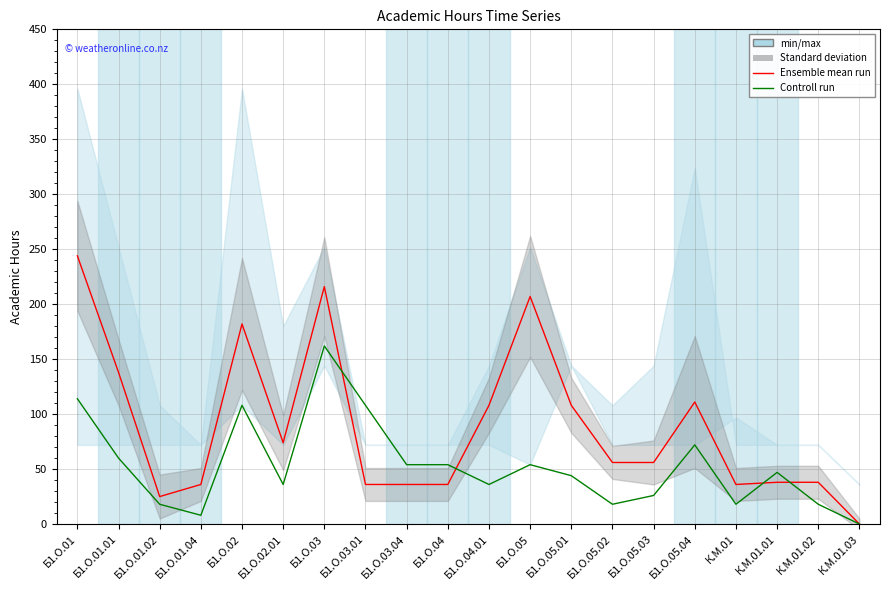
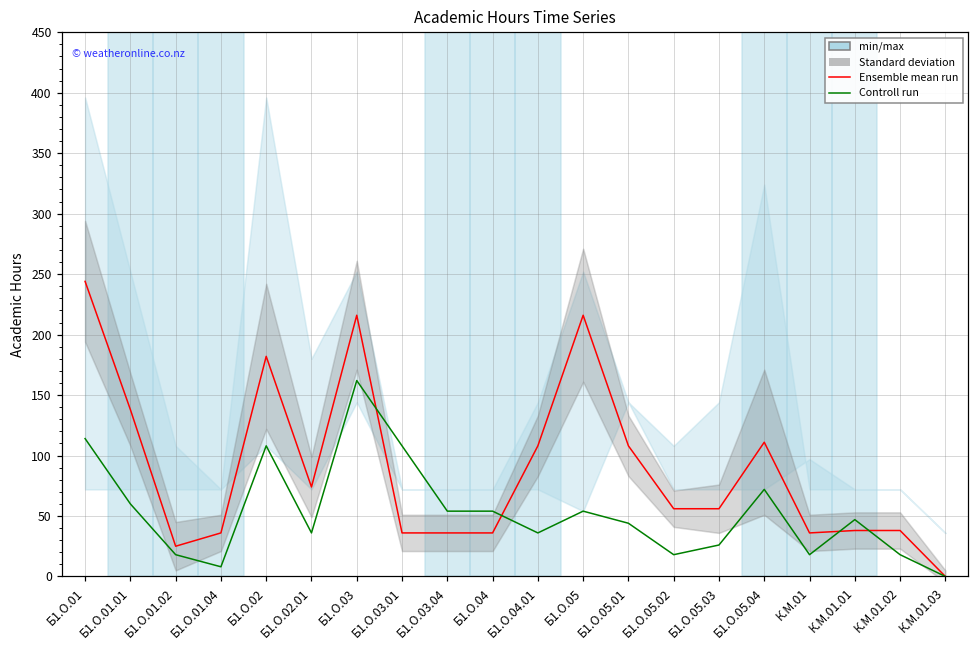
  {
    "Ensemble mean run": {
      "Б1.О.01": 244,
      "Б1.О.01.01": 138,
      "Б1.О.01.02": 25,
      "Б1.О.01.04": 36,
      "Б1.О.02": 182,
      "Б1.О.02.01": 74,
      "Б1.О.03": 216,
      "Б1.О.03.01": 36,
      "Б1.О.03.04": 36,
      "Б1.О.04": 36,
      "Б1.О.04.01": 108,
-     "Б1.О.05": 207,
+     "Б1.О.05": 216,
      "Б1.О.05.01": 108,
      "Б1.О.05.02": 56,
      "Б1.О.05.03": 56,
      "Б1.О.05.04": 111,
      "К.М.01": 36,
      "К.М.01.01": 38,
      "К.М.01.02": 38
    },
    "Controll run": {
      "Б1.О.01": 114,
      "Б1.О.01.01": 60,
      "Б1.О.01.02": 18,
      "Б1.О.01.04": 8,
      "Б1.О.02": 108,
      "Б1.О.02.01": 36,
      "Б1.О.03": 162,
      "Б1.О.03.01": 108,
      "Б1.О.03.04": 54,
      "Б1.О.04": 54,
      "Б1.О.04.01": 36,
      "Б1.О.05": 54,
      "Б1.О.05.01": 44,
      "Б1.О.05.02": 18,
      "Б1.О.05.03": 26,
      "Б1.О.05.04": 72,
      "К.М.01": 18,
      "К.М.01.01": 47,
      "К.М.01.02": 18
    }
  }
